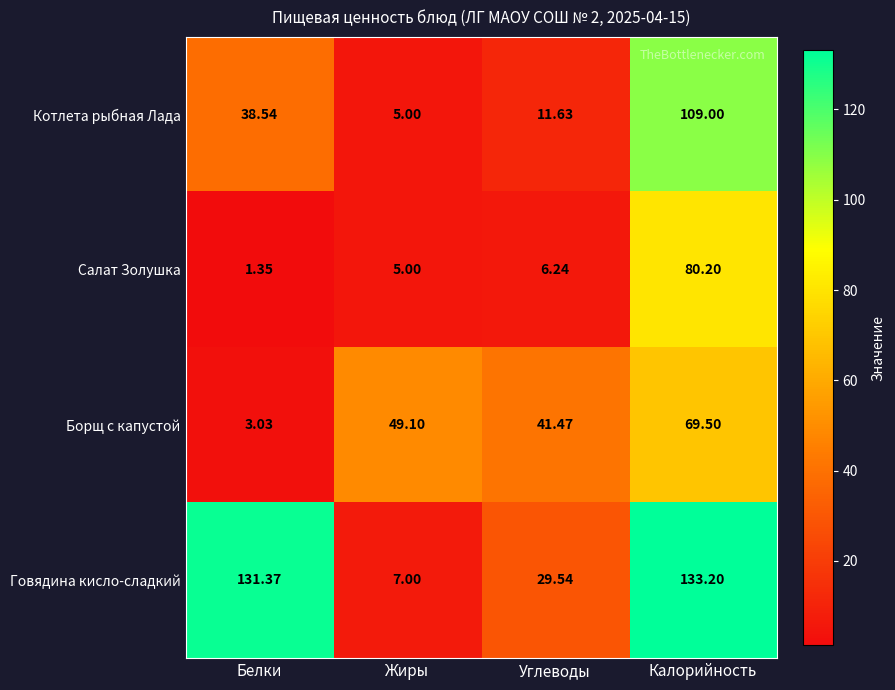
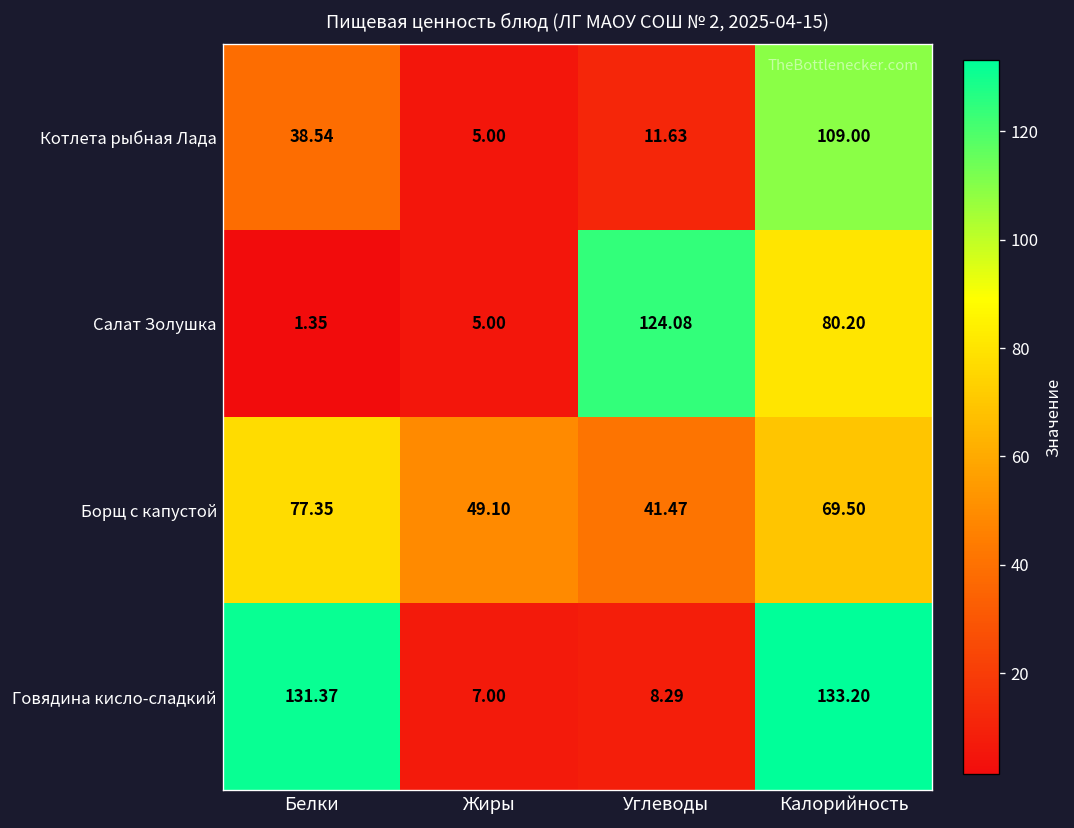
  {
    "Котлета рыбная Лада": {
      "Белки": 38.54,
      "Жиры": 5.00,
      "Углеводы": 11.63
    },
    "Салат Золушка": {
      "Белки": 1.35,
      "Жиры": 5.00,
-     "Углеводы": 6.24,
+     "Углеводы": 124.08,
      "Калорийность": 80.20
    },
    "Борщ с капустой": {
-     "Белки": 3.03,
+     "Белки": 77.35,
      "Жиры": 49.10,
      "Углеводы": 41.47,
      "Калорийность": 69.50
    },
    "Говядина кисло-сладкий": {
      "Белки": 131.37,
      "Жиры": 7.00,
-     "Углеводы": 29.54,
+     "Углеводы": 8.29,
      "Калорийность": 133.20
    }
  }
